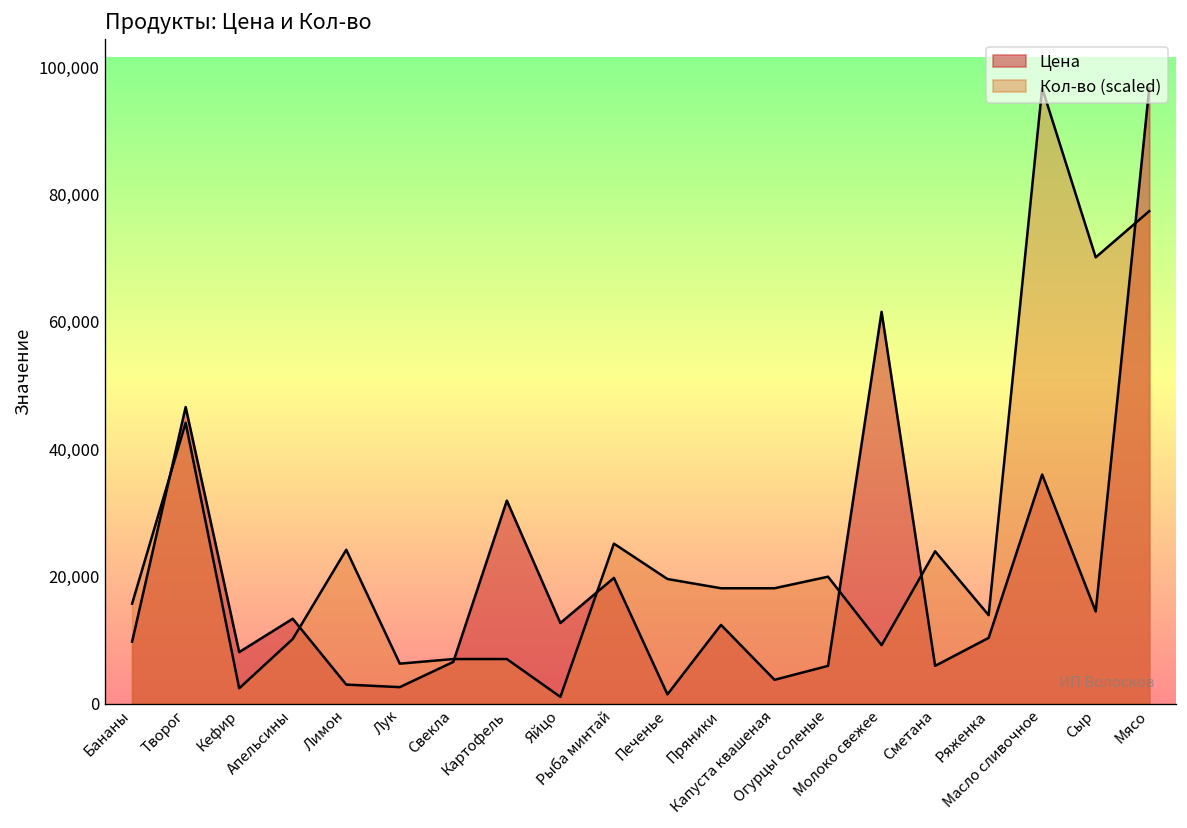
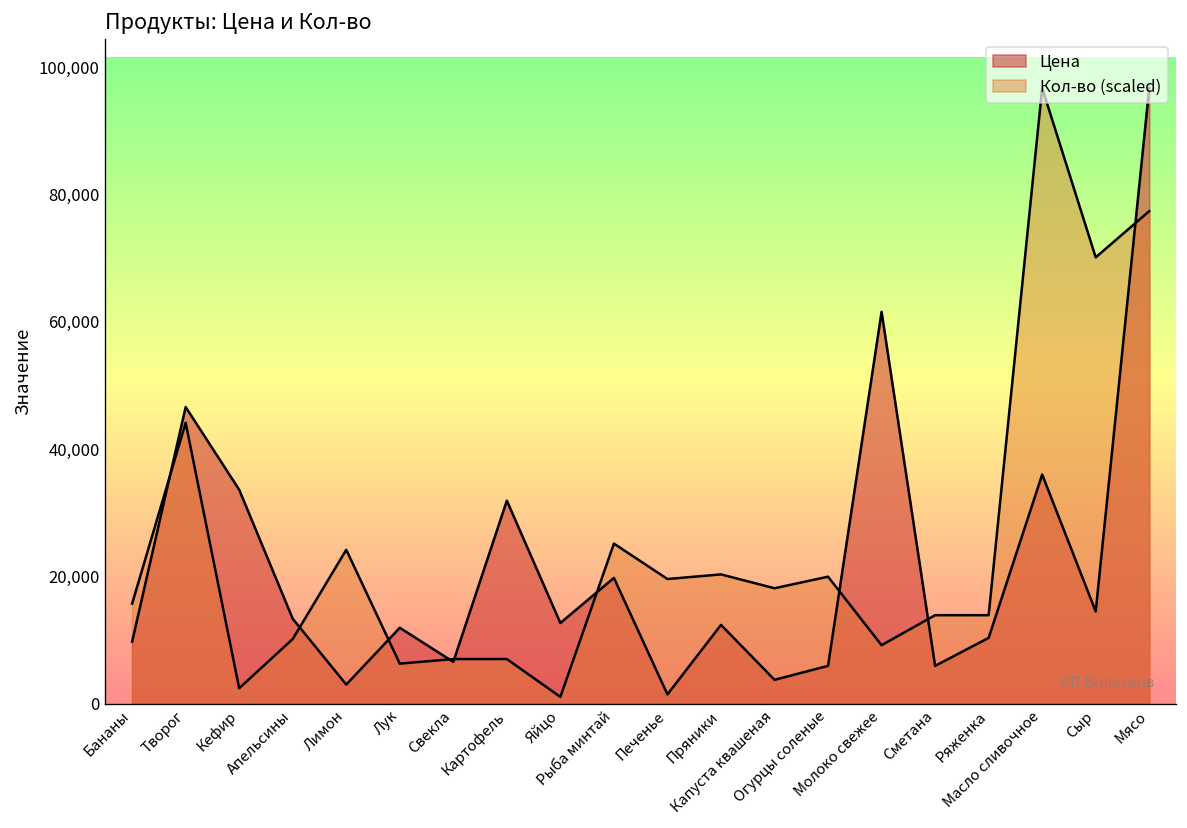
  {
    "Цена": {
      "Бананы": "10,000",
      "Творог": "47,000",
-     "Кефир": "8,000",
+     "Кефир": "34,000",
      "Апельсины": "13,000",
      "Лимон": "3,000",
-     "Лук": "3,000",
+     "Лук": "12,000",
      "Картофель": "32,000",
      "Яйцо": "13,000",
      "Рыба минтай": "20,000",
      "Печенье": "1,000",
      "Пряники": "12,000",
      "Капуста квашеная": "4,000",
      "Огурцы соленые": "6,000",
      "Молоко свежее": "62,000",
      "Сметана": "6,000",
      "Ряженка": "10,000",
      "Масло сливочное": "36,000",
      "Сыр": "14,000"
    },
    "Кол-во (scaled)": {
      "Бананы": "16,000",
      "Творог": "44,000",
      "Кефир": "2,000",
      "Апельсины": "10,000",
      "Лимон": "24,000",
      "Лук": "6,000",
      "Картофель": "7,000",
      "Яйцо": "1,000",
      "Рыба минтай": "25,000",
      "Печенье": "20,000",
-     "Пряники": "18,000",
+     "Пряники": "20,000",
      "Капуста квашеная": "18,000",
      "Огурцы соленые": "20,000",
      "Молоко свежее": "9,000",
-     "Сметана": "24,000",
+     "Сметана": "14,000",
      "Ряженка": "14,000",
      "Сыр": "70,000",
      "Мясо": "77,000"
    }
  }
